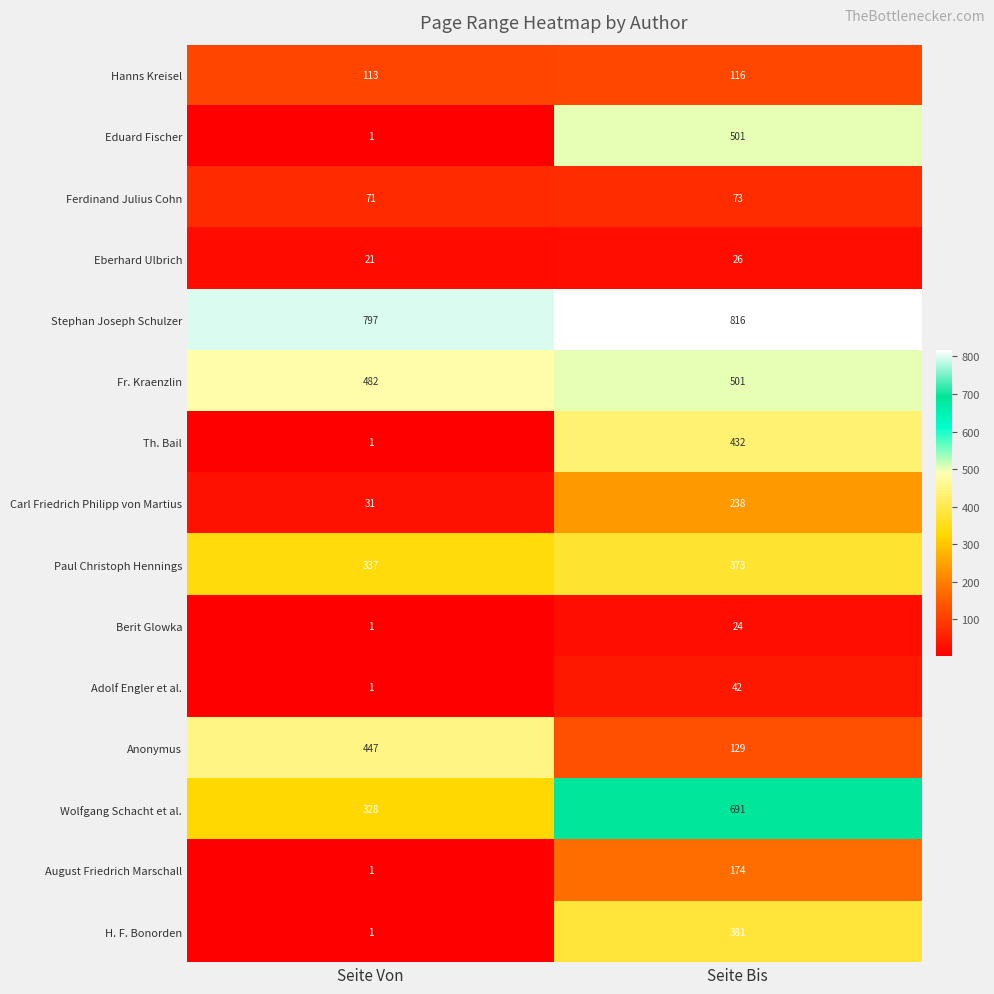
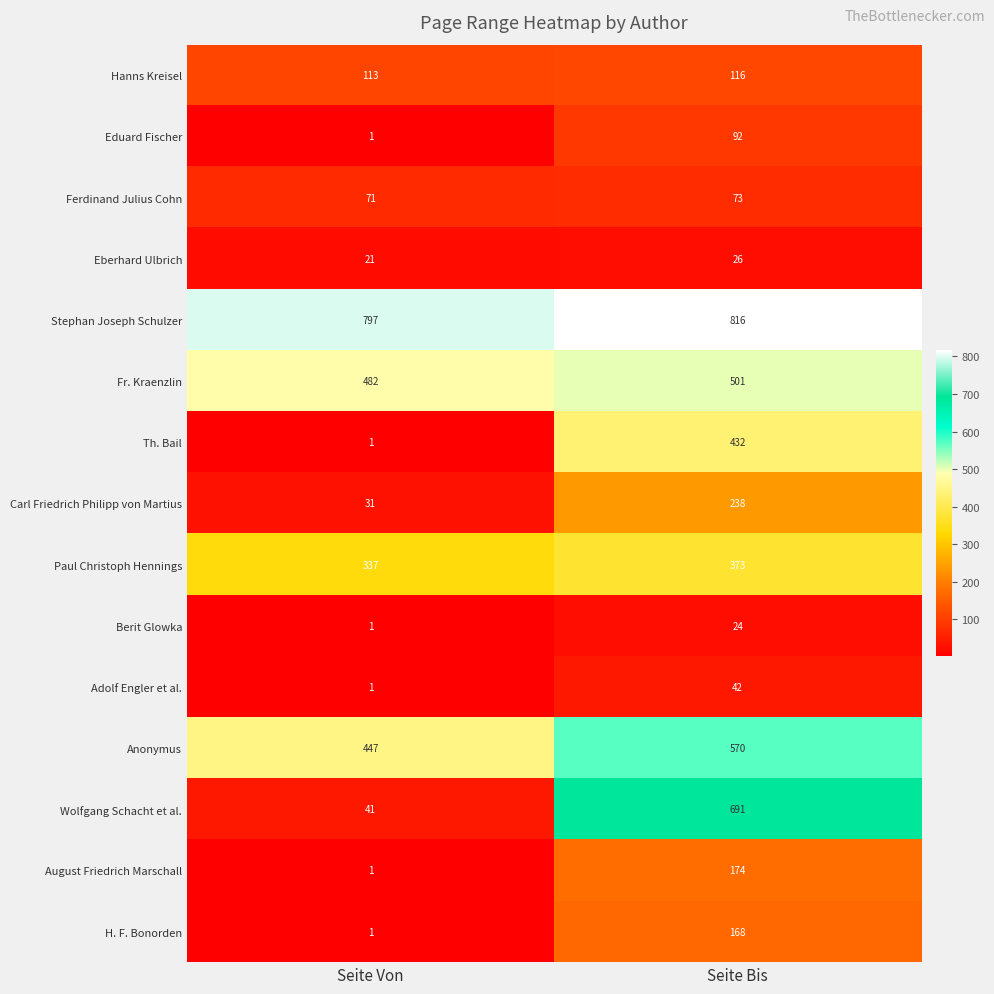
  {
    "Hanns Kreisel": {
      "Seite Von": 113,
      "Seite Bis": 116
    },
    "Eduard Fischer": {
      "Seite Von": 1,
-     "Seite Bis": 501
+     "Seite Bis": 92
    },
    "Ferdinand Julius Cohn": {
      "Seite Von": 71,
      "Seite Bis": 73
    },
    "Eberhard Ulbrich": {
      "Seite Von": 21,
      "Seite Bis": 26
    },
    "Stephan Joseph Schulzer": {
      "Seite Von": 797,
      "Seite Bis": 816
    },
    "Fr. Kraenzlin": {
      "Seite Von": 482,
      "Seite Bis": 501
    },
    "Th. Bail": {
      "Seite Von": 1,
      "Seite Bis": 432
    },
    "Carl Friedrich Philipp von Martius": {
      "Seite Von": 31,
      "Seite Bis": 238
    },
    "Paul Christoph Hennings": {
      "Seite Von": 337,
      "Seite Bis": 373
    },
    "Berit Glowka": {
      "Seite Von": 1,
      "Seite Bis": 24
    },
    "Adolf Engler et al.": {
      "Seite Von": 1,
      "Seite Bis": 42
    },
    "Anonymus": {
      "Seite Von": 447,
-     "Seite Bis": 129
+     "Seite Bis": 570
    },
    "Wolfgang Schacht et al.": {
-     "Seite Von": 328,
+     "Seite Von": 41,
      "Seite Bis": 691
    },
    "August Friedrich Marschall": {
      "Seite Von": 1,
      "Seite Bis": 174
    },
    "H. F. Bonorden": {
      "Seite Von": 1,
-     "Seite Bis": 381
+     "Seite Bis": 168
    }
  }
